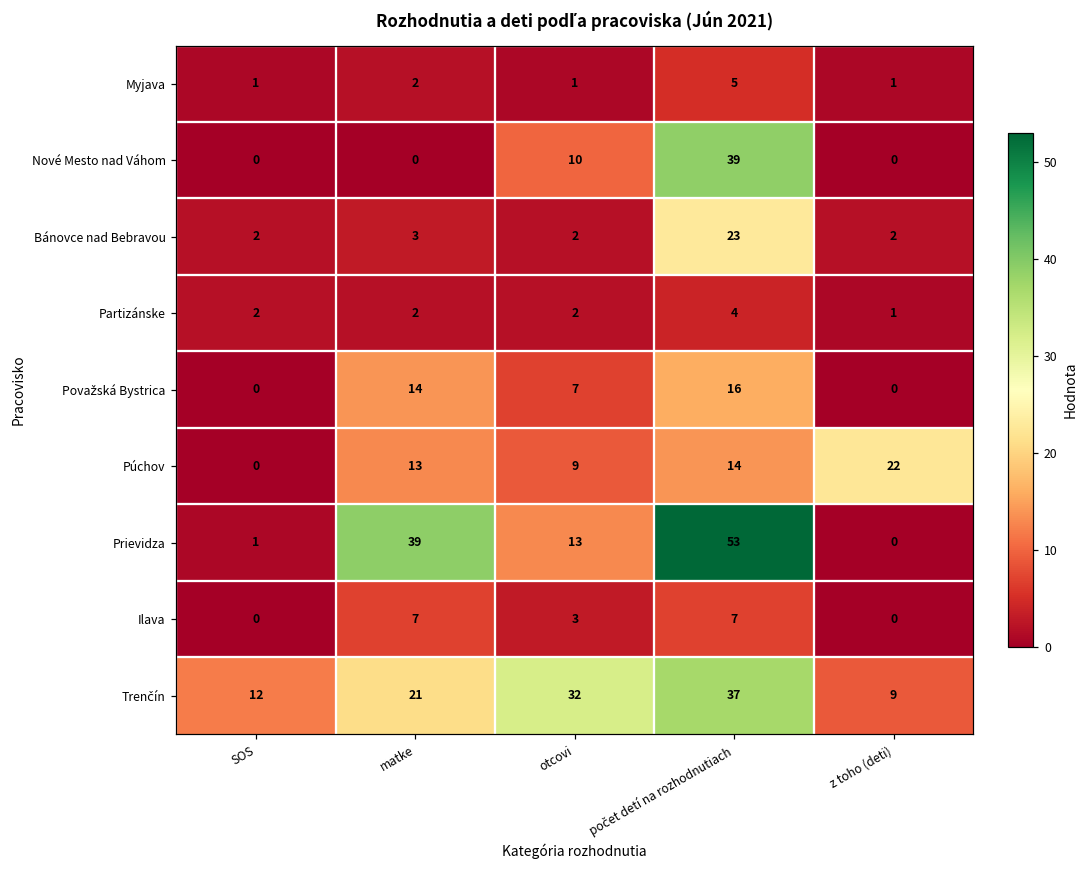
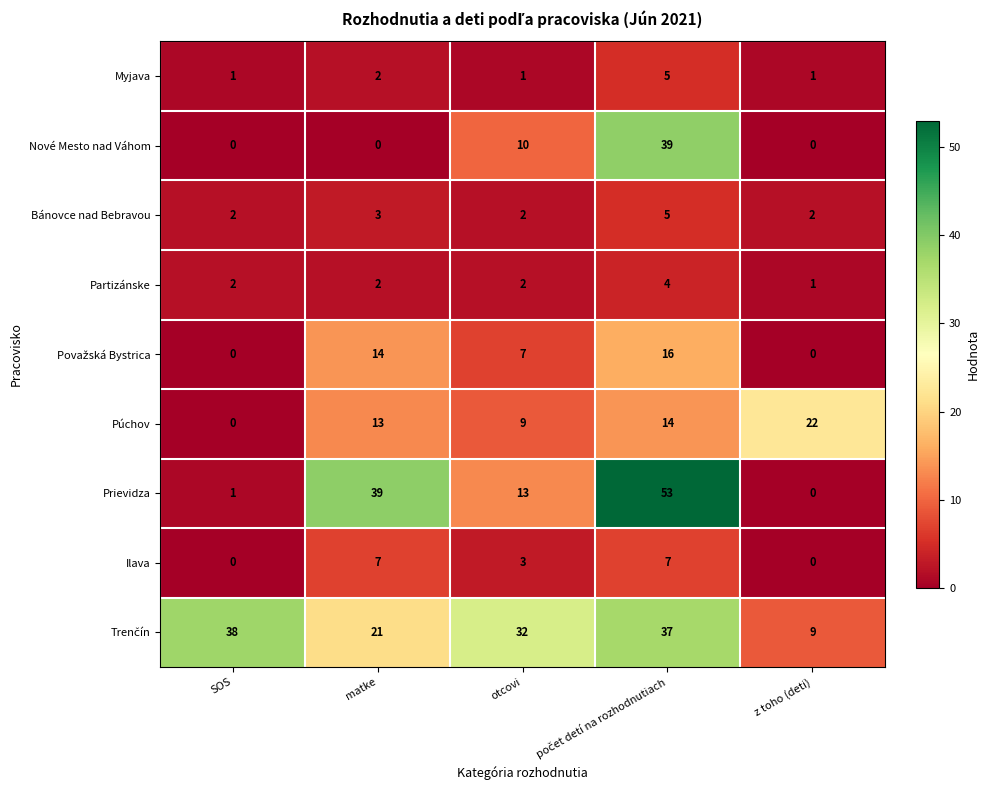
  {
    "Myjava": {
      "SOS": 1,
      "matke": 2,
      "otcovi": 1,
      "počet detí na rozhodnutiach": 5,
      "z toho (deti)": 1
    },
    "Nové Mesto nad Váhom": {
      "SOS": 0,
      "matke": 0,
      "otcovi": 10,
      "počet detí na rozhodnutiach": 39,
      "z toho (deti)": 0
    },
    "Bánovce nad Bebravou": {
      "SOS": 2,
      "matke": 3,
      "otcovi": 2,
-     "počet detí na rozhodnutiach": 23,
+     "počet detí na rozhodnutiach": 5,
      "z toho (deti)": 2
    },
    "Partizánske": {
      "SOS": 2,
      "matke": 2,
      "otcovi": 2,
      "počet detí na rozhodnutiach": 4,
      "z toho (deti)": 1
    },
    "Považská Bystrica": {
      "SOS": 0,
      "matke": 14,
      "otcovi": 7,
      "počet detí na rozhodnutiach": 16,
      "z toho (deti)": 0
    },
    "Púchov": {
      "SOS": 0,
      "matke": 13,
      "otcovi": 9,
      "počet detí na rozhodnutiach": 14,
      "z toho (deti)": 22
    },
    "Prievidza": {
      "SOS": 1,
      "matke": 39,
      "otcovi": 13,
      "počet detí na rozhodnutiach": 53,
      "z toho (deti)": 0
    },
    "Ilava": {
      "SOS": 0,
      "matke": 7,
      "otcovi": 3,
      "počet detí na rozhodnutiach": 7,
      "z toho (deti)": 0
    },
    "Trenčín": {
-     "SOS": 12,
+     "SOS": 38,
      "matke": 21,
      "otcovi": 32,
      "počet detí na rozhodnutiach": 37,
      "z toho (deti)": 9
    }
  }
